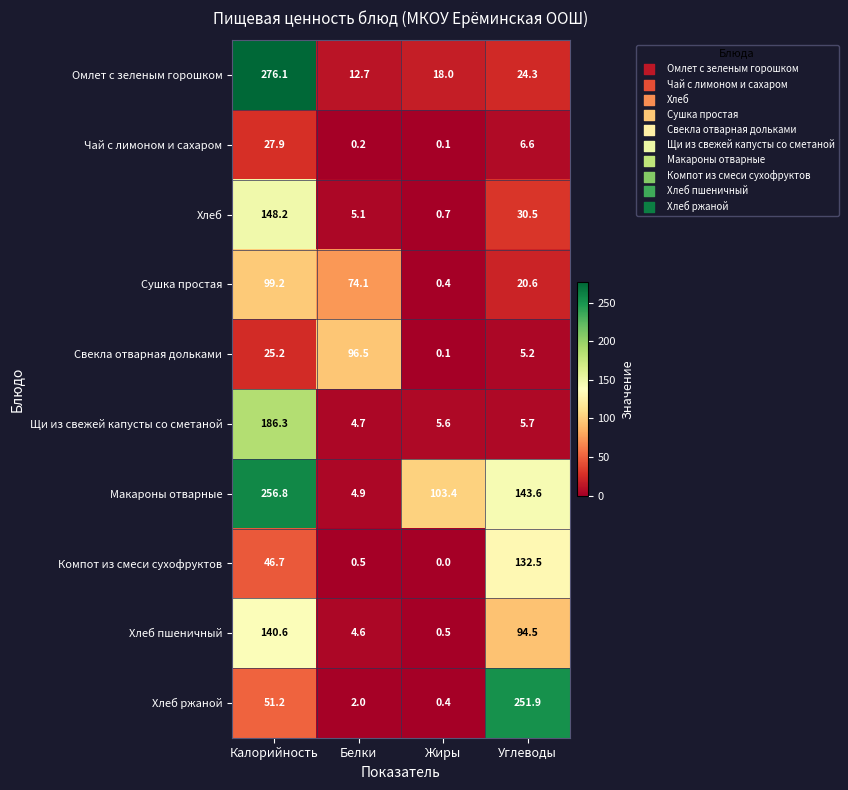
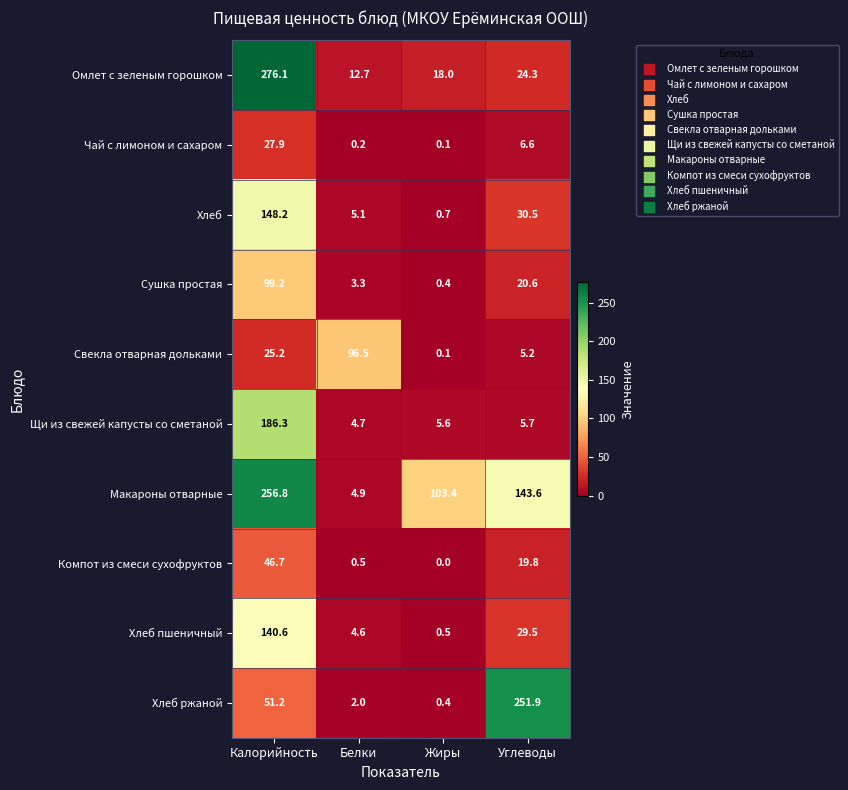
  {
    "Омлет с зеленым горошком": {
      "Калорийность": 276.1,
      "Белки": 12.7,
      "Жиры": 18.0,
      "Углеводы": 24.3
    },
    "Чай с лимоном и сахаром": {
      "Калорийность": 27.9,
      "Белки": 0.2,
      "Жиры": 0.1,
      "Углеводы": 6.6
    },
    "Хлеб": {
      "Калорийность": 148.2,
      "Белки": 5.1,
      "Жиры": 0.7,
      "Углеводы": 30.5
    },
    "Сушка простая": {
      "Калорийность": 99.2,
-     "Белки": 74.1,
+     "Белки": 3.3,
      "Жиры": 0.4,
      "Углеводы": 20.6
    },
    "Свекла отварная дольками": {
      "Калорийность": 25.2,
      "Белки": 96.5,
      "Жиры": 0.1,
      "Углеводы": 5.2
    },
    "Щи из свежей капусты со сметаной": {
      "Калорийность": 186.3,
      "Белки": 4.7,
      "Жиры": 5.6,
      "Углеводы": 5.7
    },
    "Макароны отварные": {
      "Калорийность": 256.8,
      "Белки": 4.9,
      "Жиры": 103.4,
      "Углеводы": 143.6
    },
    "Компот из смеси сухофруктов": {
      "Калорийность": 46.7,
      "Белки": 0.5,
      "Жиры": 0.0,
-     "Углеводы": 132.5
+     "Углеводы": 19.8
    },
    "Хлеб пшеничный": {
      "Калорийность": 140.6,
      "Белки": 4.6,
      "Жиры": 0.5,
-     "Углеводы": 94.5
+     "Углеводы": 29.5
    },
    "Хлеб ржаной": {
      "Калорийность": 51.2,
      "Белки": 2.0,
      "Жиры": 0.4,
      "Углеводы": 251.9
    }
  }
